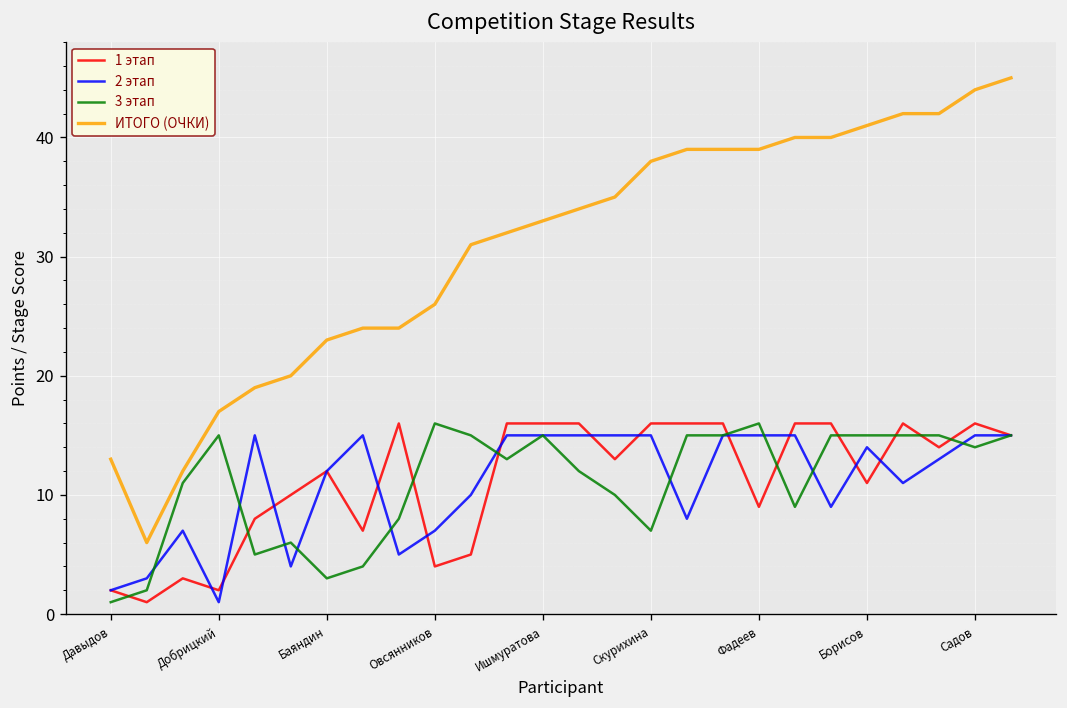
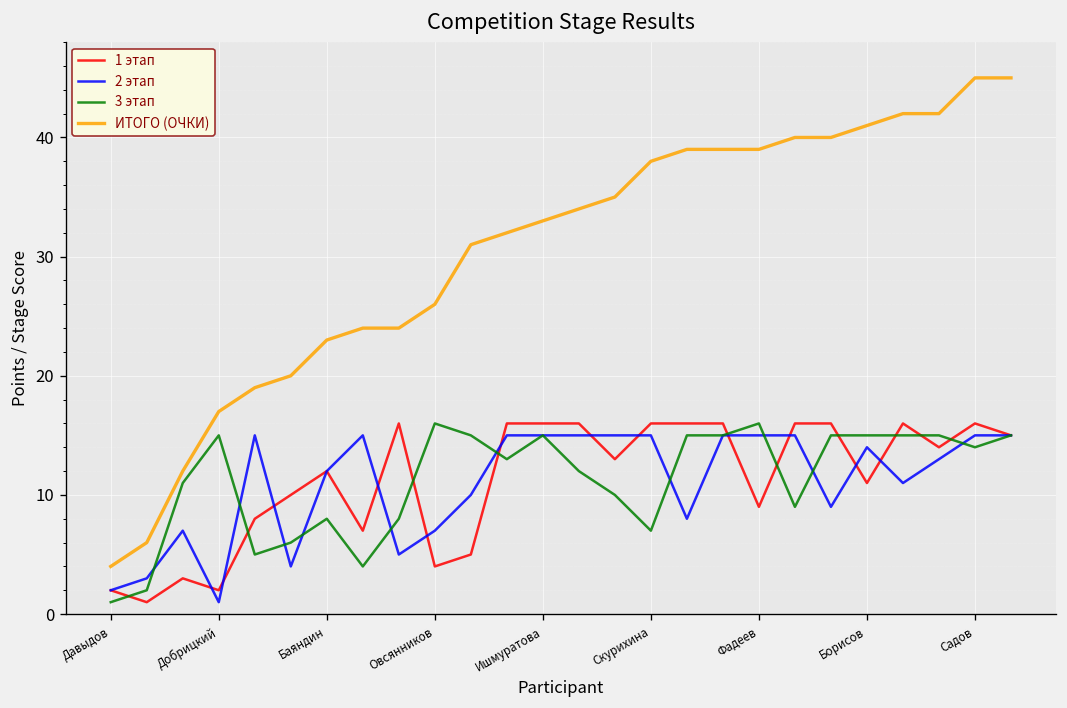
  {
    "1 этап": {
      "Добрицкий": 2,
      "Овсянников": 4,
      "Ишмуратова": 16,
      "Скурихина": 16,
      "Фадеев": 9,
      "Борисов": 11,
      "Садов": 16
    },
    "2 этап": {
      "Добрицкий": 1,
      "Овсянников": 7,
      "Скурихина": 15,
      "Фадеев": 15,
      "Борисов": 14,
      "Садов": 15
    },
    "3 этап": {
      "Давыдов": 1,
      "Добрицкий": 15,
-     "Баяндин": 3,
+     "Баяндин": 8,
      "Овсянников": 16,
      "Скурихина": 7,
      "Фадеев": 16,
      "Борисов": 15,
      "Садов": 14
    },
    "ИТОГО (ОЧКИ)": {
-     "Давыдов": 13,
+     "Давыдов": 4,
      "Добрицкий": 17,
      "Баяндин": 23,
      "Овсянников": 26,
      "Ишмуратова": 33,
      "Скурихина": 38,
      "Фадеев": 39,
      "Борисов": 41,
-     "Садов": 44
+     "Садов": 45
    }
  }
